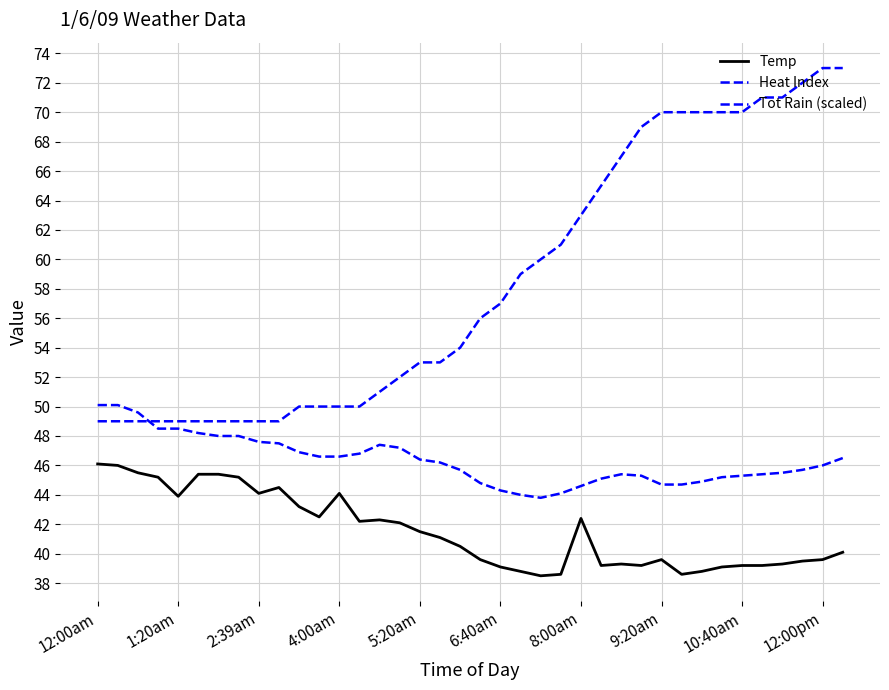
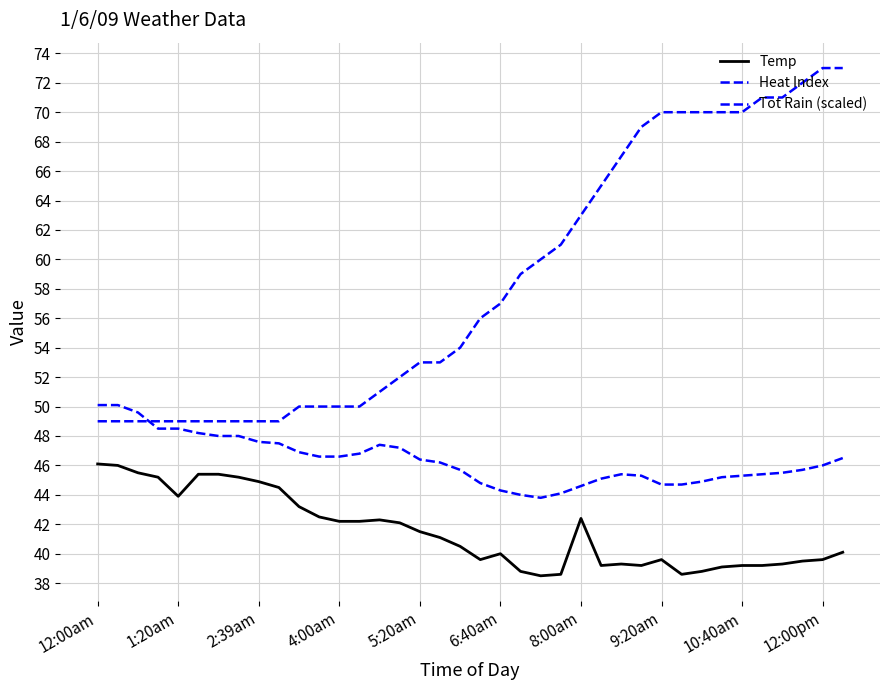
  {
    "Temp": {
      "12:00am": 46.1,
      "1:20am": 43.9,
-     "2:39am": 44.1,
-     "4:00am": 44.1,
+     "2:39am": 44.9,
+     "4:00am": 42.2,
      "5:20am": 41.5,
-     "6:40am": 39.1,
+     "6:40am": 40.0,
      "8:00am": 42.4,
      "9:20am": 39.6,
      "10:40am": 39.2,
      "12:00pm": 39.6
    }
  }
